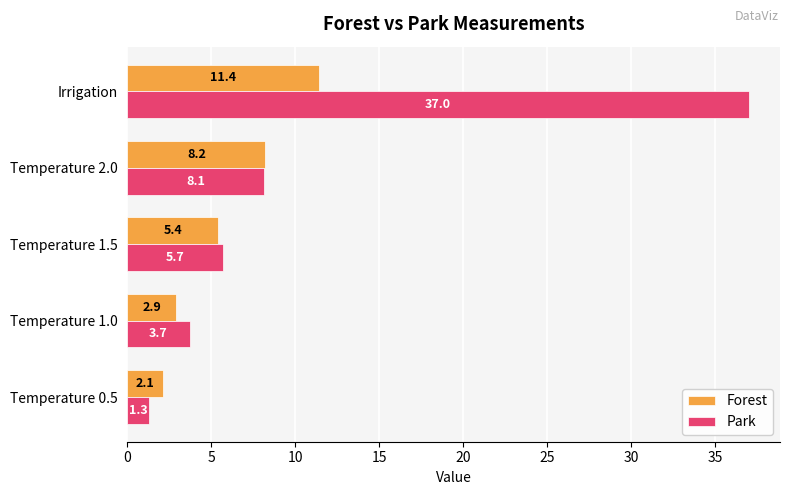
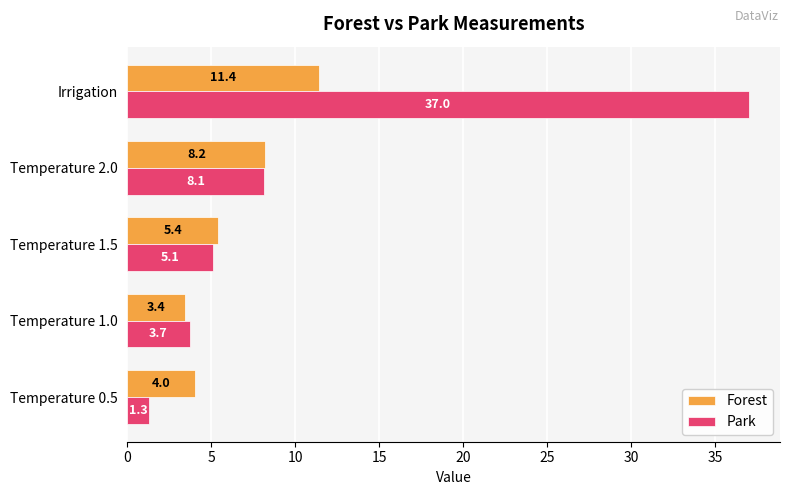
  {
    "Forest": {
      "Irrigation": 11.4,
      "Temperature 2.0": 8.2,
      "Temperature 1.5": 5.4,
-     "Temperature 1.0": 2.9,
-     "Temperature 0.5": 2.1
+     "Temperature 1.0": 3.4,
+     "Temperature 0.5": 4.0
    },
    "Park": {
      "Irrigation": 37.0,
      "Temperature 2.0": 8.1,
-     "Temperature 1.5": 5.7,
+     "Temperature 1.5": 5.1,
      "Temperature 1.0": 3.7,
      "Temperature 0.5": 1.3
    }
  }
